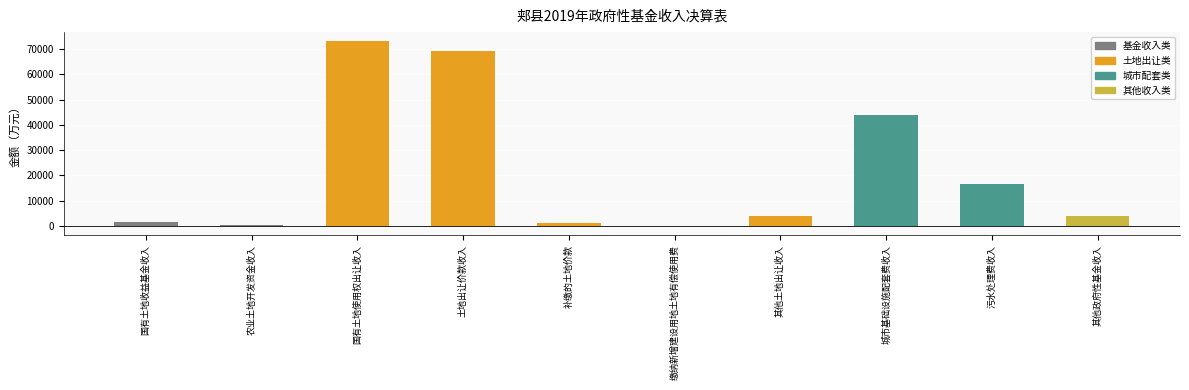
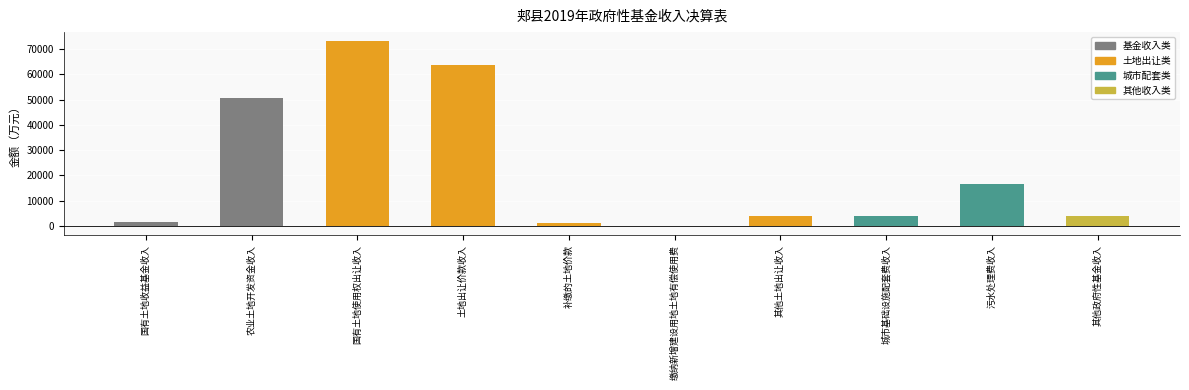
  {
    "国有土地收益基金收入": 1000,
-   "农业土地开发资金收入": 0,
+   "农业土地开发资金收入": 51000,
    "国有土地使用权出让收入": 73000,
-   "土地出让价款收入": 69000,
+   "土地出让价款收入": 64000,
    "补缴的土地价款": 1000,
    "其他土地出让收入": 4000,
-   "城市基础设施配套费收入": 44000,
+   "城市基础设施配套费收入": 4000,
    "污水处理费收入": 17000,
    "其他政府性基金收入": 4000
  }
